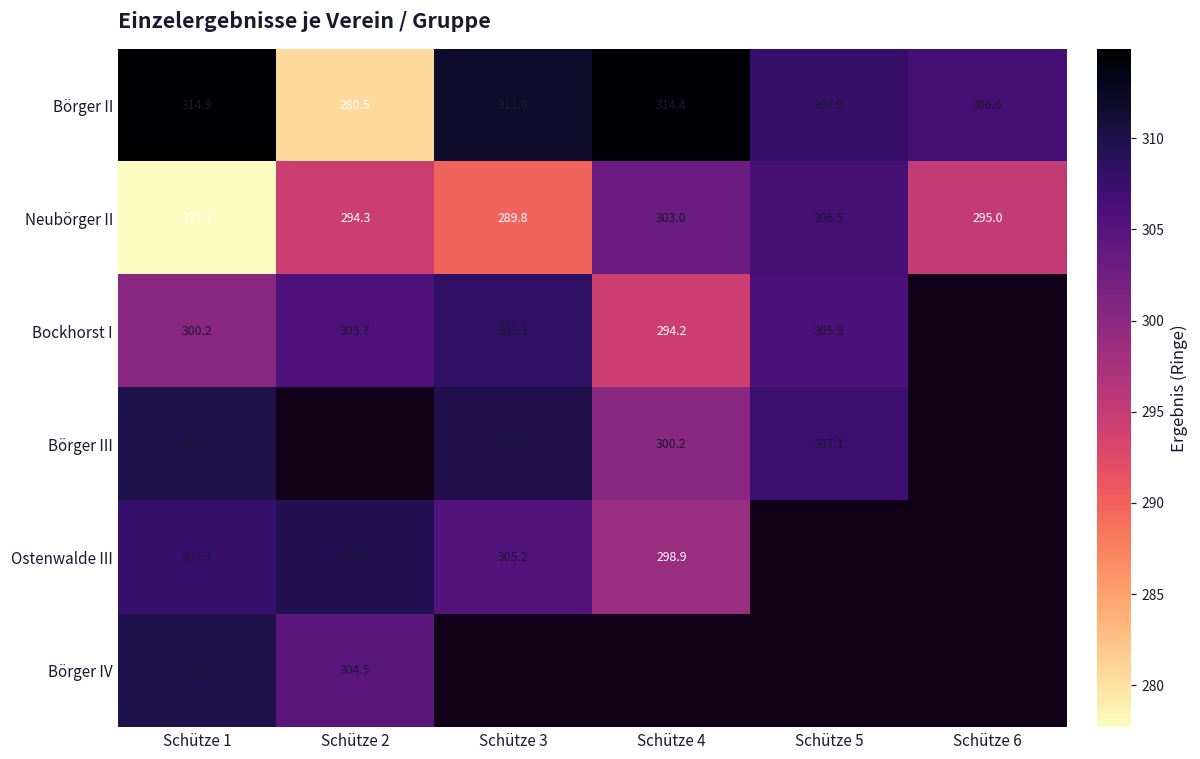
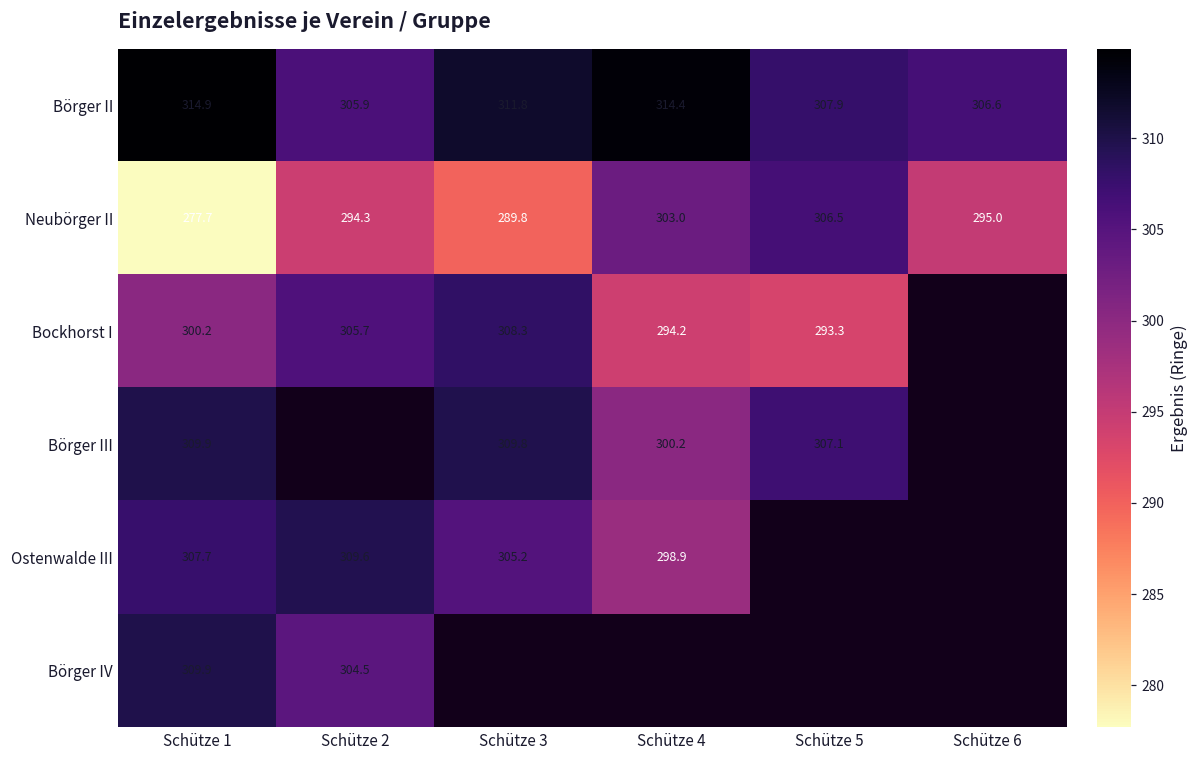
  {
    "Börger II": {
-     "Schütze 2": 280.5,
+     "Schütze 2": 305.9,
      "Schütze 5": 307.9,
      "Schütze 6": 306.6
    },
    "Neubörger II": {
      "Schütze 1": 277.7,
      "Schütze 2": 294.3,
      "Schütze 3": 289.8,
      "Schütze 4": 303.0,
      "Schütze 5": 306.5,
      "Schütze 6": 295.0
    },
    "Bockhorst I": {
      "Schütze 1": 300.2,
      "Schütze 2": 305.7,
      "Schütze 3": 308.3,
      "Schütze 4": 294.2,
-     "Schütze 5": 305.9
+     "Schütze 5": 293.3
    },
    "Börger III": {
      "Schütze 4": 300.2,
      "Schütze 5": 307.1
    },
    "Ostenwalde III": {
      "Schütze 1": 307.7,
      "Schütze 3": 305.2,
      "Schütze 4": 298.9
    },
    "Börger IV": {
      "Schütze 2": 304.5
    }
  }
